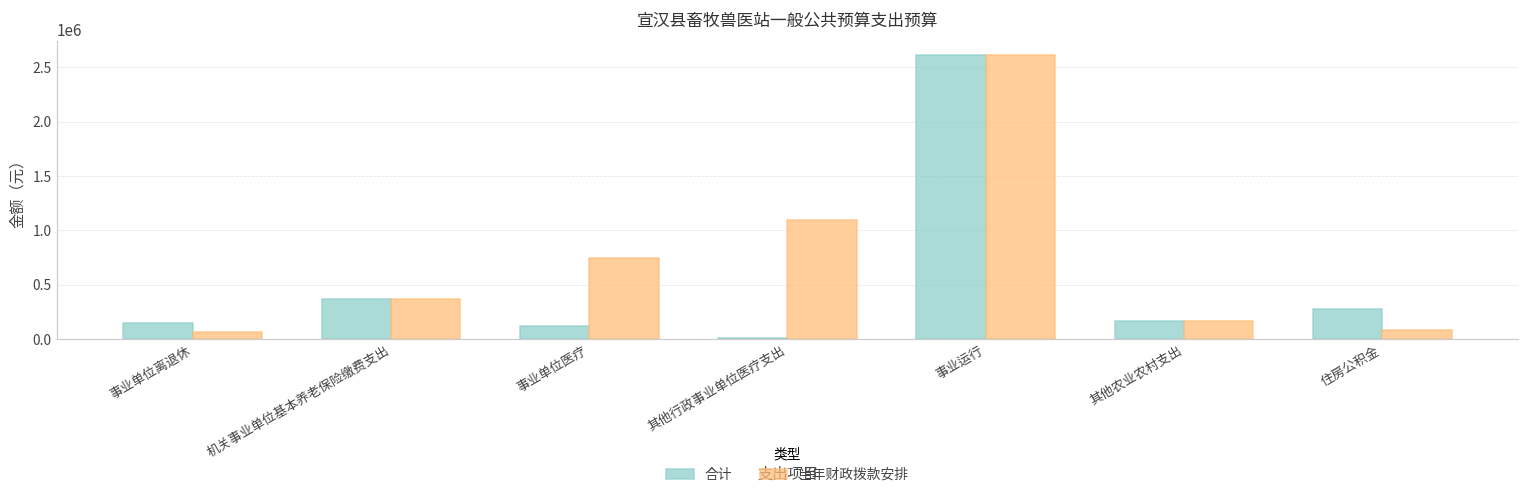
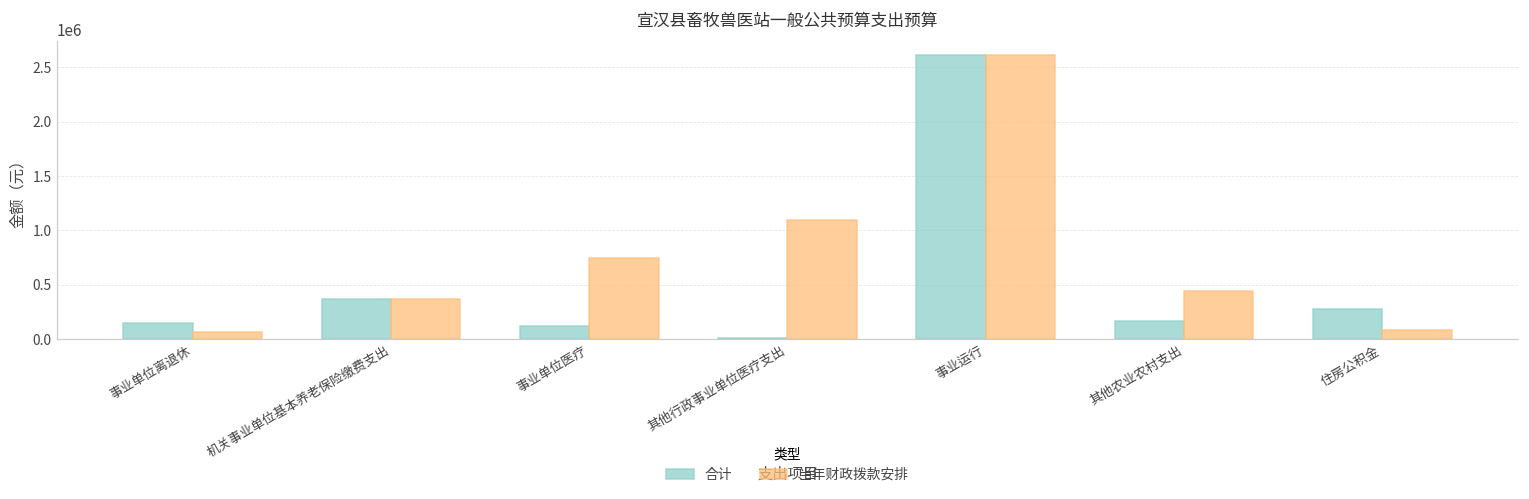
  {
    "合计": {
      "事业单位离退休": 100000,
      "机关事业单位基本养老保险缴费支出": 400000,
      "事业单位医疗": 100000,
      "事业运行": 2600000,
      "其他农业农村支出": 200000,
      "住房公积金": 300000
    },
    "当年财政拨款安排": {
      "事业单位离退休": 100000,
      "机关事业单位基本养老保险缴费支出": 400000,
      "事业单位医疗": 800000,
      "其他行政事业单位医疗支出": 1100000,
      "事业运行": 2600000,
-     "其他农业农村支出": 200000,
+     "其他农业农村支出": 400000,
      "住房公积金": 100000
    }
  }
